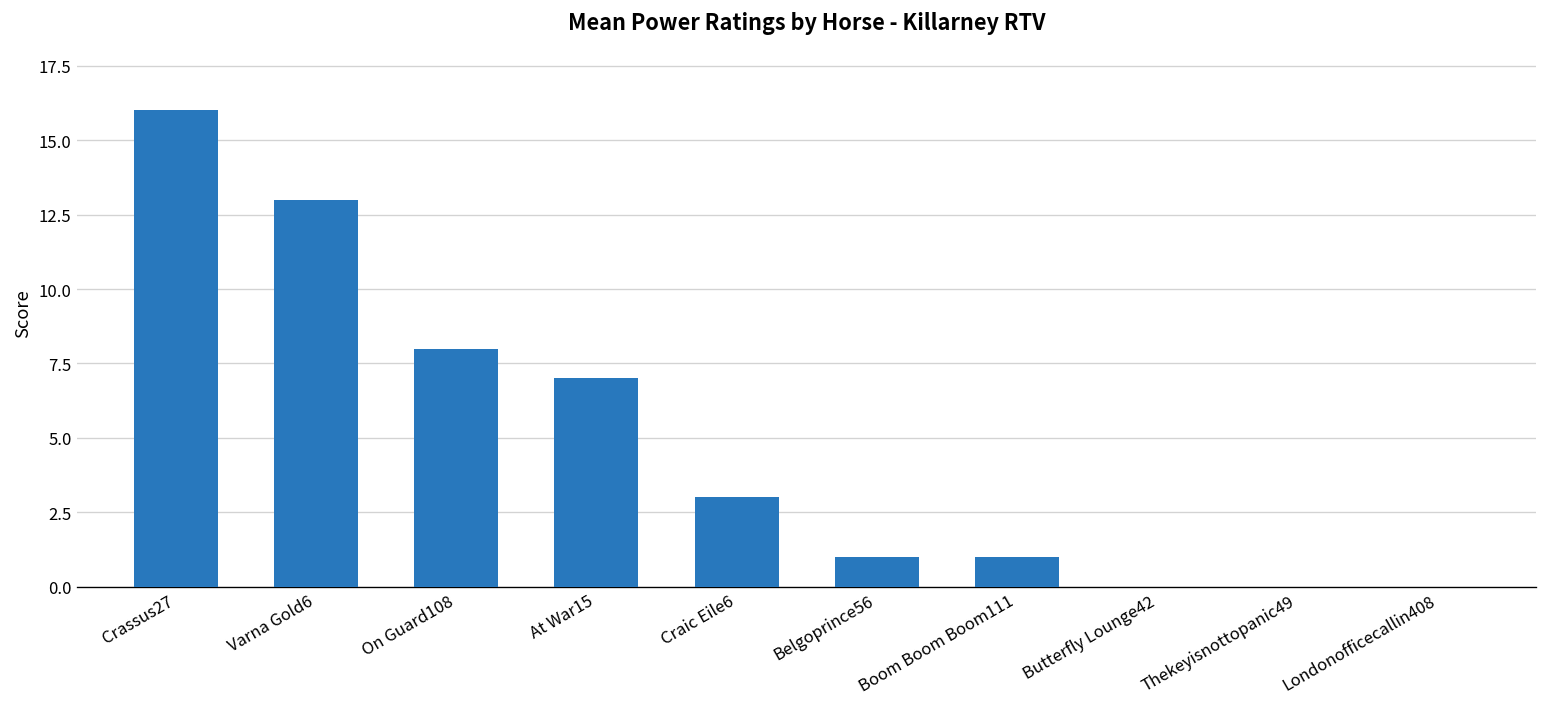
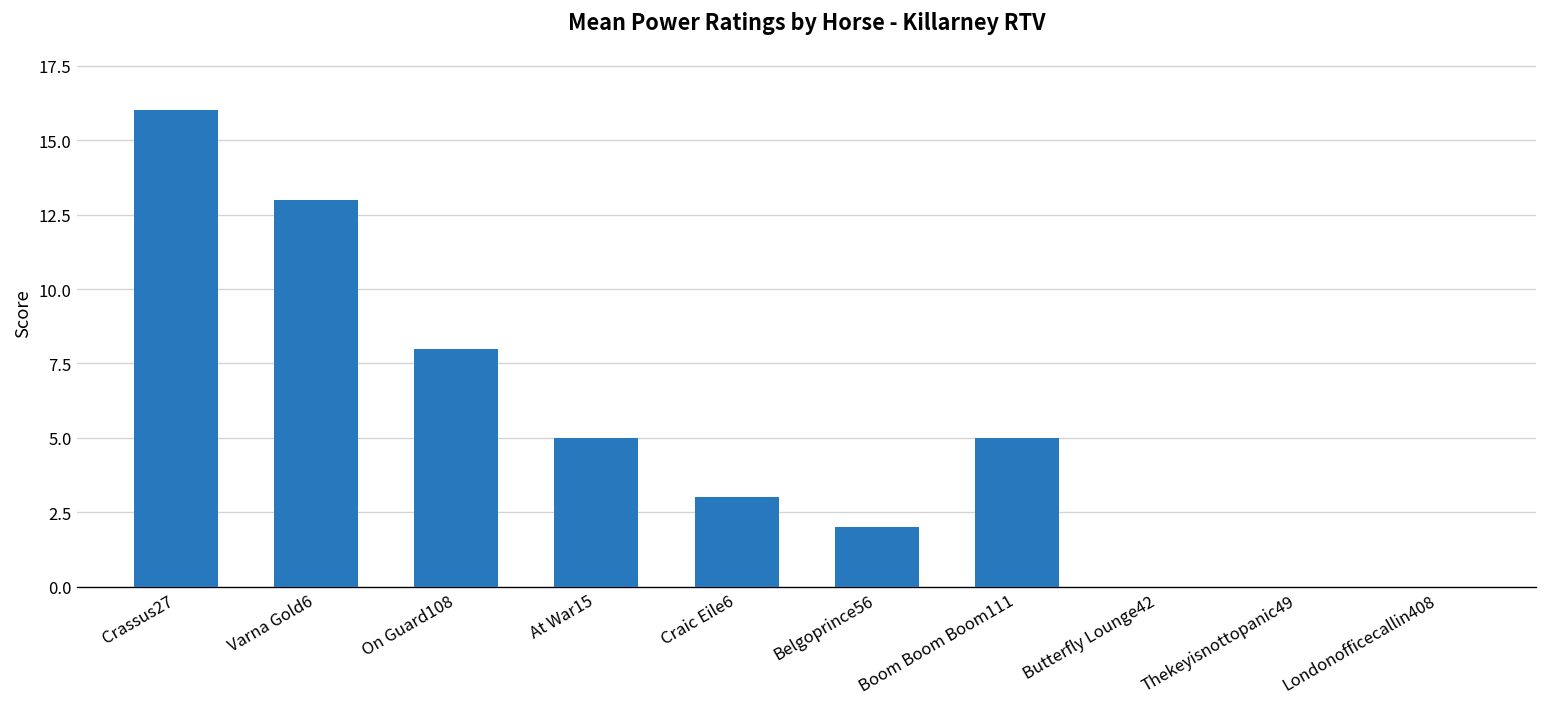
  {
    "Crassus27": 16,
    "Varna Gold6": 13,
    "On Guard108": 8,
-   "At War15": 7,
+   "At War15": 5,
    "Craic Eile6": 3,
-   "Belgoprince56": 1,
-   "Boom Boom Boom111": 1,
+   "Belgoprince56": 2,
+   "Boom Boom Boom111": 5,
    "Butterfly Lounge42": 0,
    "Thekeyisnottopanic49": 0,
    "Londonofficecallin408": 0
  }
